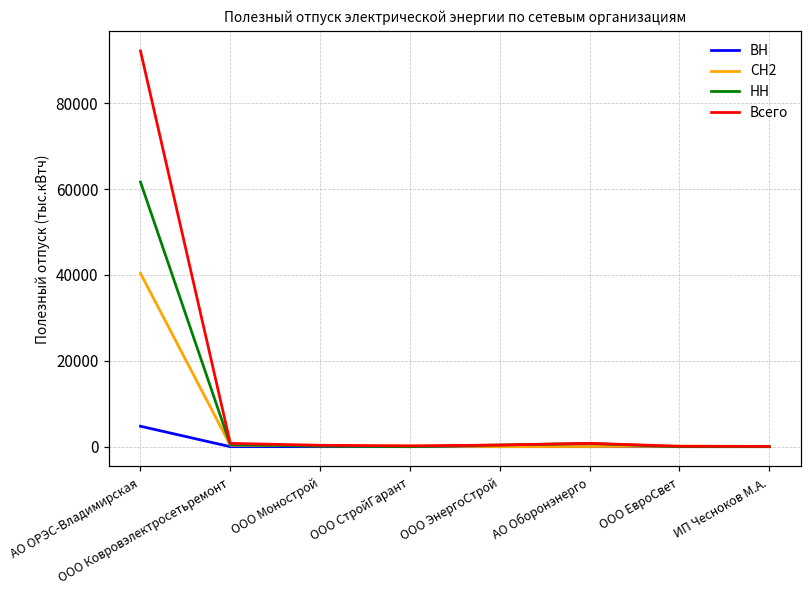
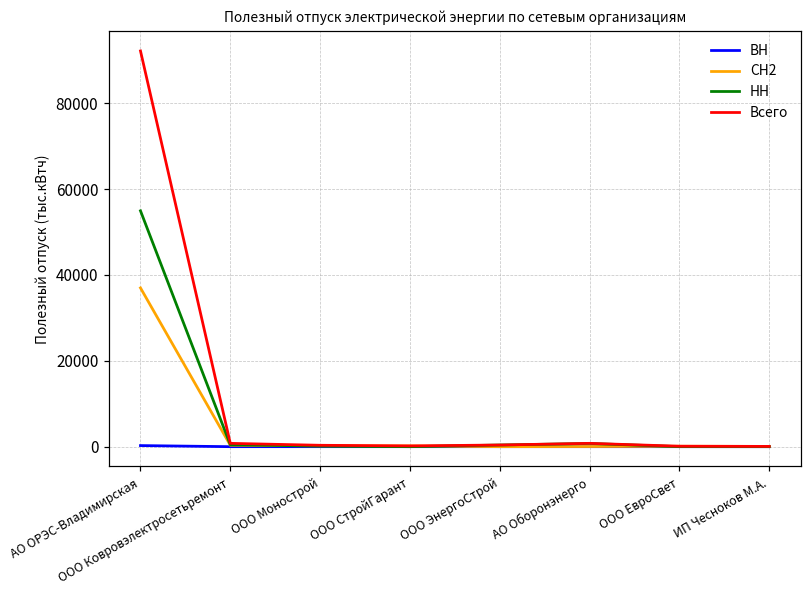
  {
    "ВН": {
-     "АО ОРЭС-Владимирская": 5000
+     "АО ОРЭС-Владимирская": 0
    },
    "СН2": {
-     "АО ОРЭС-Владимирская": 40000
+     "АО ОРЭС-Владимирская": 37000
    },
    "НН": {
-     "АО ОРЭС-Владимирская": 62000
+     "АО ОРЭС-Владимирская": 55000
    },
    "Всего": {
      "АО ОРЭС-Владимирская": 92000
    }
  }
